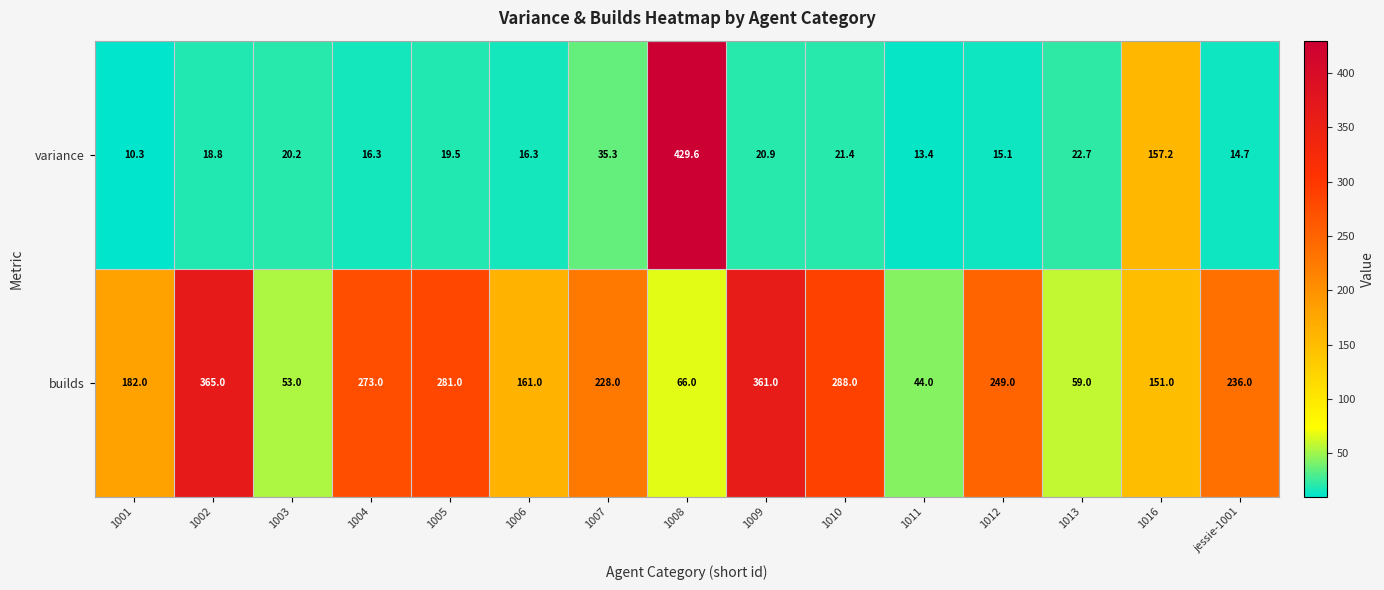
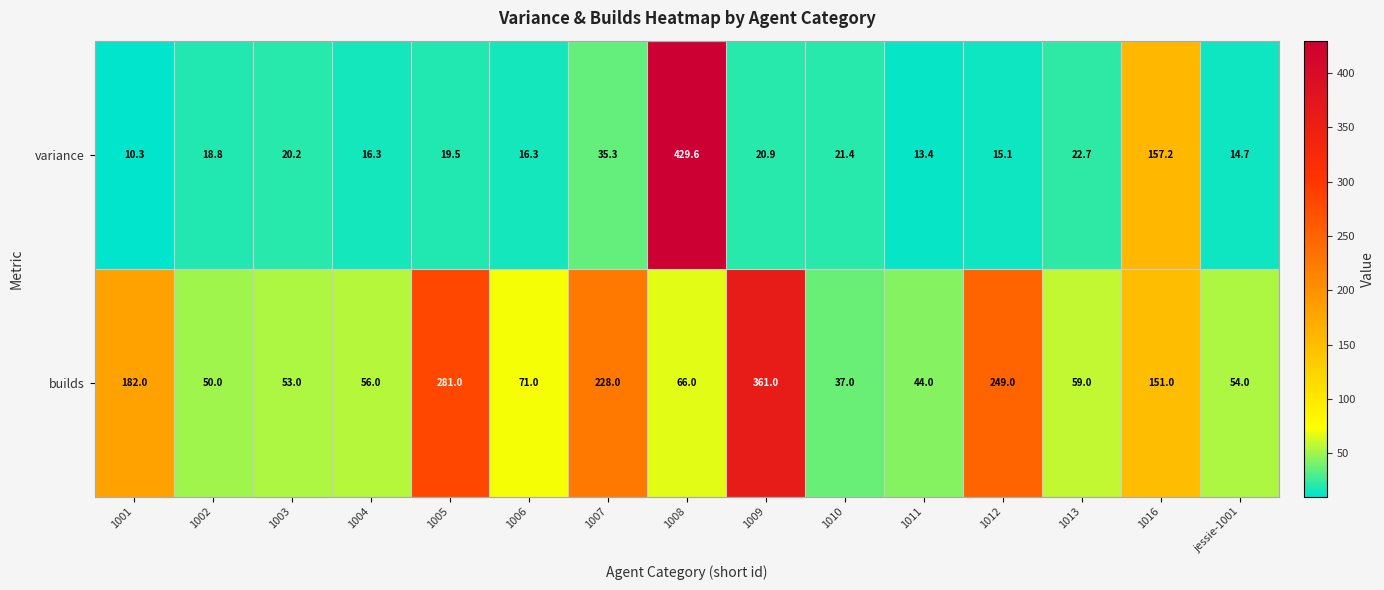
  {
    "variance": {
      "1001": 10.3,
      "1002": 18.8,
      "1003": 20.2,
      "1004": 16.3,
      "1005": 19.5,
      "1006": 16.3,
      "1007": 35.3,
      "1008": 429.6,
      "1009": 20.9,
      "1010": 21.4,
      "1011": 13.4,
      "1012": 15.1,
      "1013": 22.7,
      "1016": 157.2,
      "jessie-1001": 14.7
    },
    "builds": {
      "1001": 182.0,
-     "1002": 365.0,
+     "1002": 50.0,
      "1003": 53.0,
-     "1004": 273.0,
+     "1004": 56.0,
      "1005": 281.0,
-     "1006": 161.0,
+     "1006": 71.0,
      "1007": 228.0,
      "1008": 66.0,
      "1009": 361.0,
-     "1010": 288.0,
+     "1010": 37.0,
      "1011": 44.0,
      "1012": 249.0,
      "1013": 59.0,
      "1016": 151.0,
-     "jessie-1001": 236.0
+     "jessie-1001": 54.0
    }
  }
